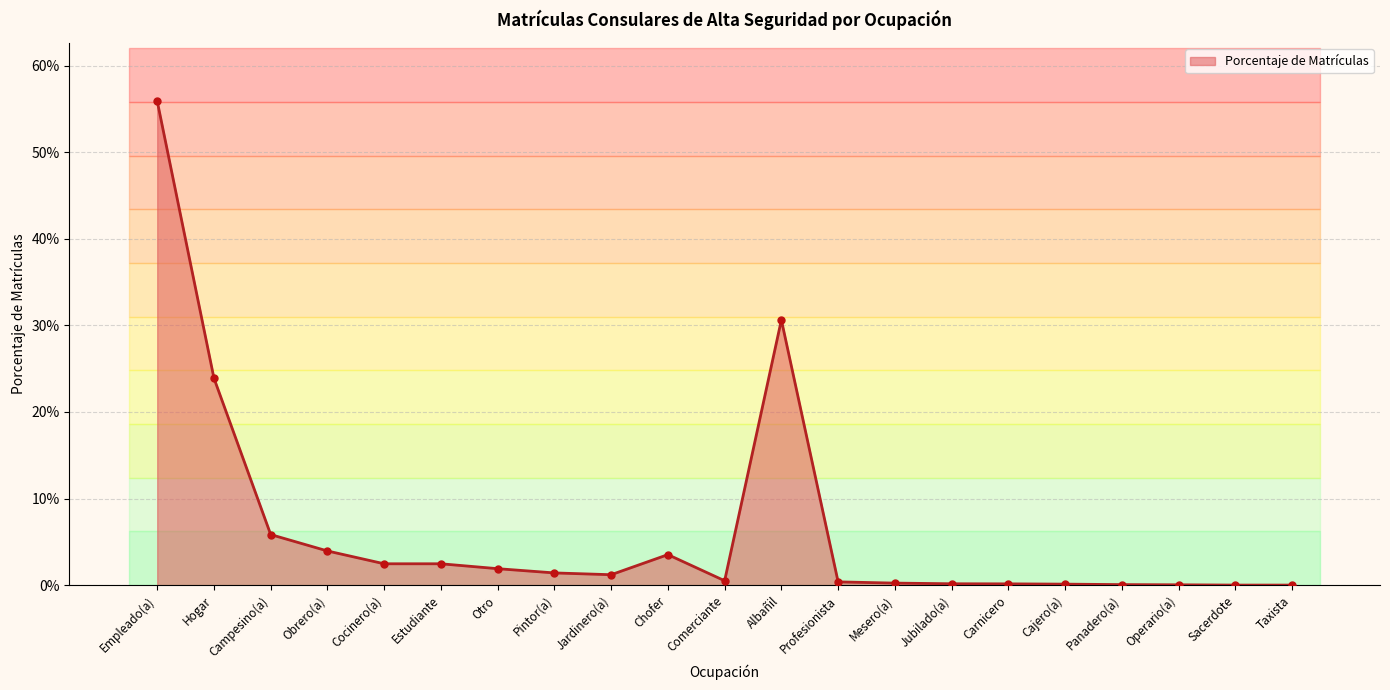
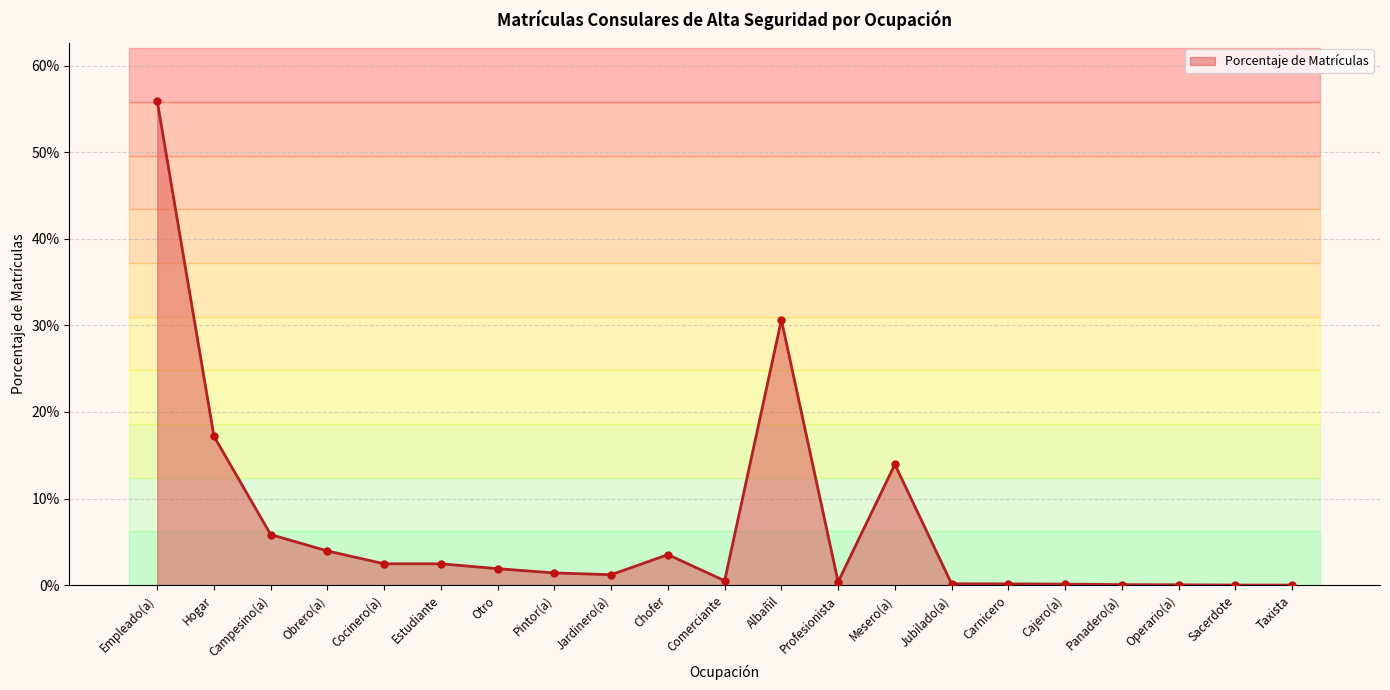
  {
    "Empleado(a)": "56%",
-   "Hogar": "24%",
+   "Hogar": "17%",
    "Campesino(a)": "6%",
    "Obrero(a)": "4%",
    "Cocinero(a)": "2%",
    "Estudiante": "2%",
    "Otro": "2%",
    "Pintor(a)": "1%",
    "Jardinero(a)": "1%",
    "Chofer": "4%",
    "Comerciante": "1%",
    "Albañil": "31%",
    "Profesionista": "0%",
-   "Mesero(a)": "0%",
+   "Mesero(a)": "14%",
    "Jubilado(a)": "0%",
    "Carnicero": "0%",
    "Cajero(a)": "0%",
    "Panadero(a)": "0%",
    "Operario(a)": "0%",
    "Sacerdote": "0%",
    "Taxista": "0%"
  }
